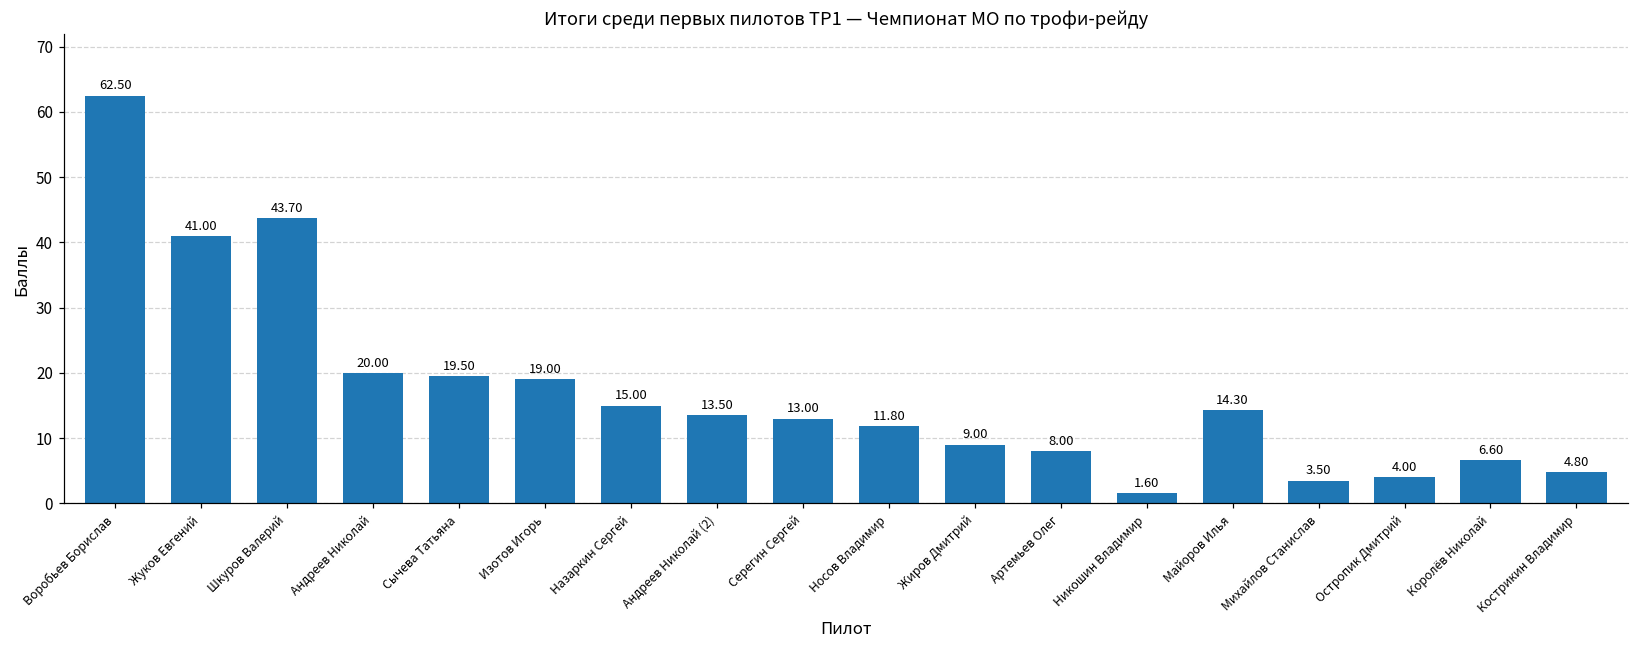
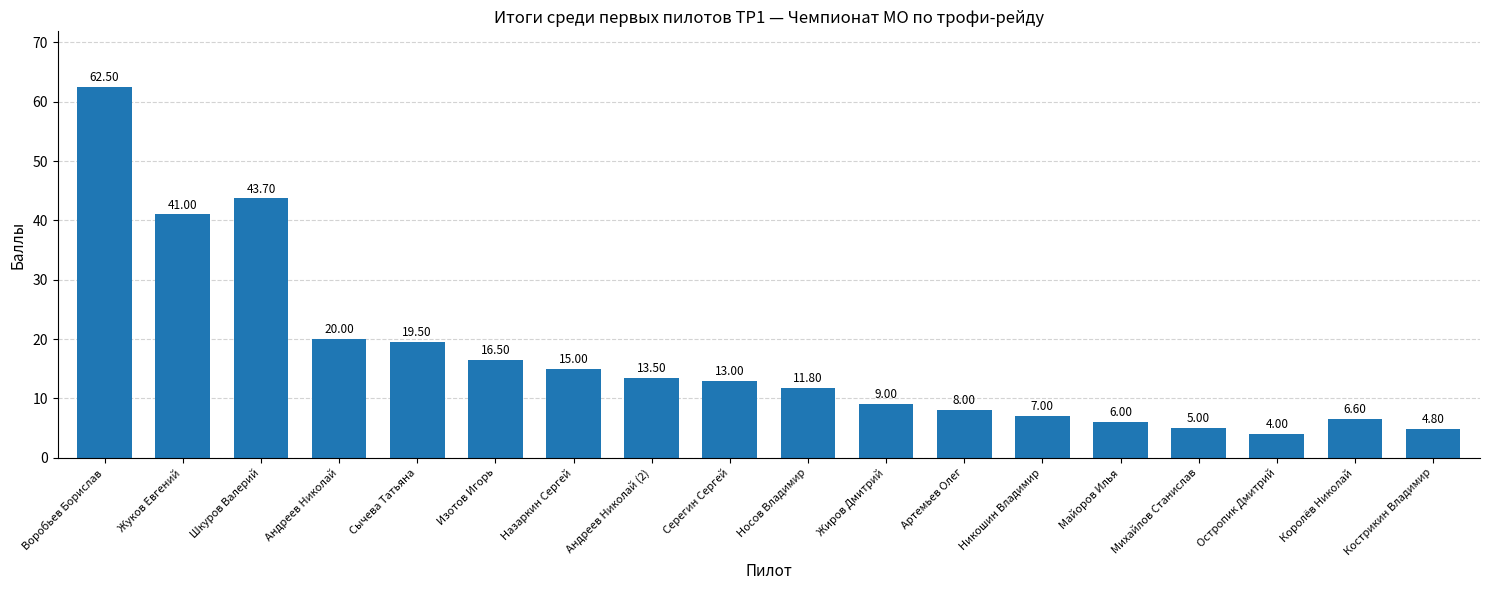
  {
    "Воробьев Борислав": 62.50,
    "Жуков Евгений": 41.00,
    "Шкуров Валерий": 43.70,
    "Андреев Николай": 20.00,
    "Сычева Татьяна": 19.50,
-   "Изотов Игорь": 19.00,
+   "Изотов Игорь": 16.50,
    "Назаркин Сергей": 15.00,
    "Андреев Николай (2)": 13.50,
    "Серегин Сергей": 13.00,
    "Носов Владимир": 11.80,
    "Жиров Дмитрий": 9.00,
    "Артемьев Олег": 8.00,
-   "Никошин Владимир": 1.60,
-   "Майоров Илья": 14.30,
-   "Михайлов Станислав": 3.50,
+   "Никошин Владимир": 7.00,
+   "Майоров Илья": 6.00,
+   "Михайлов Станислав": 5.00,
    "Остропик Дмитрий": 4.00,
    "Королёв Николай": 6.60,
    "Кострикин Владимир": 4.80
  }
